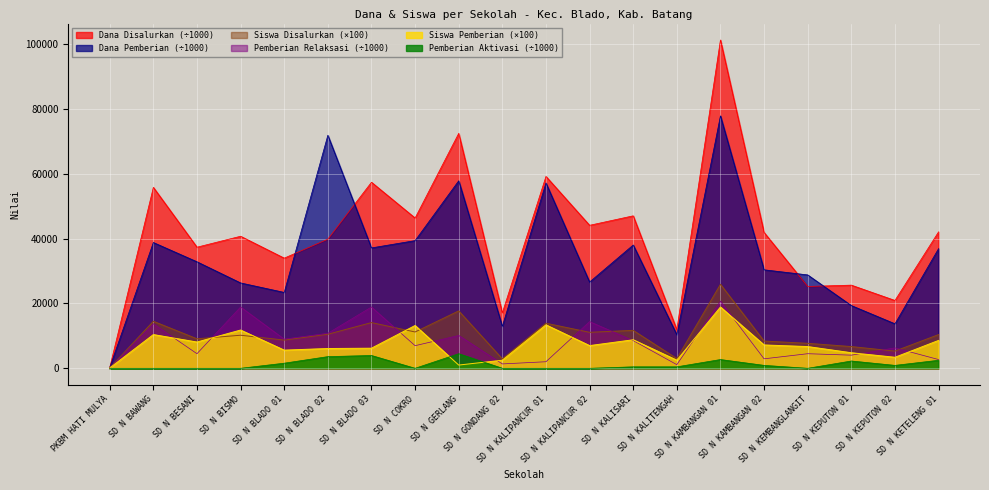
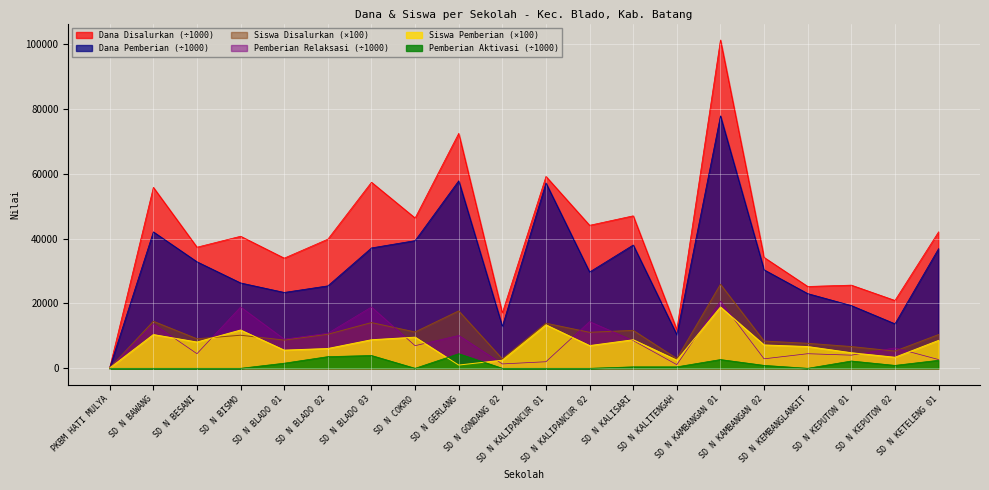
  {
    "Dana Disalurkan (÷1000)": {
      "SD N BAWANG": 56000,
      "SD N BESANI": 37000,
      "SD N BISMO": 41000,
      "SD N BLADO 01": 34000,
      "SD N BLADO 02": 40000,
      "SD N BLADO 03": 57000,
      "SD N COKRO": 46000,
      "SD N GERLANG": 72000,
      "SD N GONDANG 02": 17000,
      "SD N KALIPANCUR 01": 59000,
      "SD N KALIPANCUR 02": 44000,
      "SD N KALISARI": 47000,
      "SD N KALITENGAH": 12000,
      "SD N KAMBANGAN 01": 101000,
-     "SD N KAMBANGAN 02": 42000,
+     "SD N KAMBANGAN 02": 34000,
      "SD N KEMBANGLANGIT": 25000,
      "SD N KEPUTON 01": 26000,
      "SD N KEPUTON 02": 21000,
      "SD N KETELENG 01": 42000
    },
    "Dana Pemberian (÷1000)": {
-     "SD N BAWANG": 39000,
+     "SD N BAWANG": 42000,
      "SD N BESANI": 33000,
      "SD N BISMO": 26000,
      "SD N BLADO 01": 23000,
-     "SD N BLADO 02": 72000,
+     "SD N BLADO 02": 25000,
      "SD N BLADO 03": 37000,
      "SD N COKRO": 39000,
      "SD N GERLANG": 58000,
      "SD N GONDANG 02": 13000,
      "SD N KALIPANCUR 01": 57000,
-     "SD N KALIPANCUR 02": 27000,
+     "SD N KALIPANCUR 02": 30000,
      "SD N KALISARI": 38000,
      "SD N KALITENGAH": 10000,
      "SD N KAMBANGAN 01": 78000,
      "SD N KAMBANGAN 02": 30000,
-     "SD N KEMBANGLANGIT": 29000,
+     "SD N KEMBANGLANGIT": 23000,
      "SD N KEPUTON 01": 19000,
      "SD N KEPUTON 02": 14000,
      "SD N KETELENG 01": 37000
    },
    "Siswa Disalurkan (×100)": {
      "SD N BESANI": 9000,
      "SD N BISMO": 10000,
      "SD N BLADO 03": 14000,
      "SD N COKRO": 11000,
      "SD N GERLANG": 18000,
      "SD N KALIPANCUR 02": 11000,
      "SD N KALISARI": 12000,
      "SD N KAMBANGAN 01": 26000,
      "SD N KAMBANGAN 02": 8000,
      "SD N KEMBANGLANGIT": 8000,
      "SD N KEPUTON 01": 7000,
      "SD N KEPUTON 02": 5000,
      "SD N KETELENG 01": 10000
    },
    "Pemberian Relaksasi (÷1000)": {
      "SD N BESANI": 5000,
      "SD N BISMO": 19000,
      "SD N BLADO 03": 19000,
      "SD N COKRO": 7000,
      "SD N GERLANG": 10000,
      "SD N GONDANG 02": 1000,
      "SD N KALIPANCUR 01": 2000,
      "SD N KALIPANCUR 02": 14000,
      "SD N KAMBANGAN 01": 21000,
      "SD N KAMBANGAN 02": 3000,
      "SD N KEMBANGLANGIT": 5000,
      "SD N KEPUTON 02": 6000
    },
    "Siswa Pemberian (×100)": {
      "SD N BAWANG": 10000,
      "SD N BESANI": 8000,
      "SD N BISMO": 12000,
      "SD N BLADO 01": 6000,
      "SD N BLADO 02": 6000,
-     "SD N BLADO 03": 6000,
-     "SD N COKRO": 13000,
+     "SD N BLADO 03": 9000,
+     "SD N COKRO": 10000,
      "SD N GERLANG": 1000,
      "SD N KALIPANCUR 02": 7000,
      "SD N KAMBANGAN 01": 19000,
      "SD N KAMBANGAN 02": 7000,
      "SD N KEMBANGLANGIT": 7000,
      "SD N KEPUTON 02": 3000,
      "SD N KETELENG 01": 9000
    },
    "Pemberian Aktivasi (÷1000)": {
      "SD N BAWANG": 0,
      "SD N BESANI": 0,
      "SD N BISMO": 0,
      "SD N BLADO 01": 2000,
      "SD N BLADO 02": 4000,
      "SD N BLADO 03": 4000,
      "SD N COKRO": 0,
      "SD N GERLANG": 5000,
      "SD N GONDANG 02": 0,
      "SD N KALIPANCUR 01": 0,
      "SD N KALIPANCUR 02": 0,
      "SD N KALISARI": 0,
      "SD N KAMBANGAN 01": 3000,
      "SD N KAMBANGAN 02": 1000,
      "SD N KEMBANGLANGIT": 0,
      "SD N KEPUTON 01": 2000,
      "SD N KEPUTON 02": 1000
    }
  }
